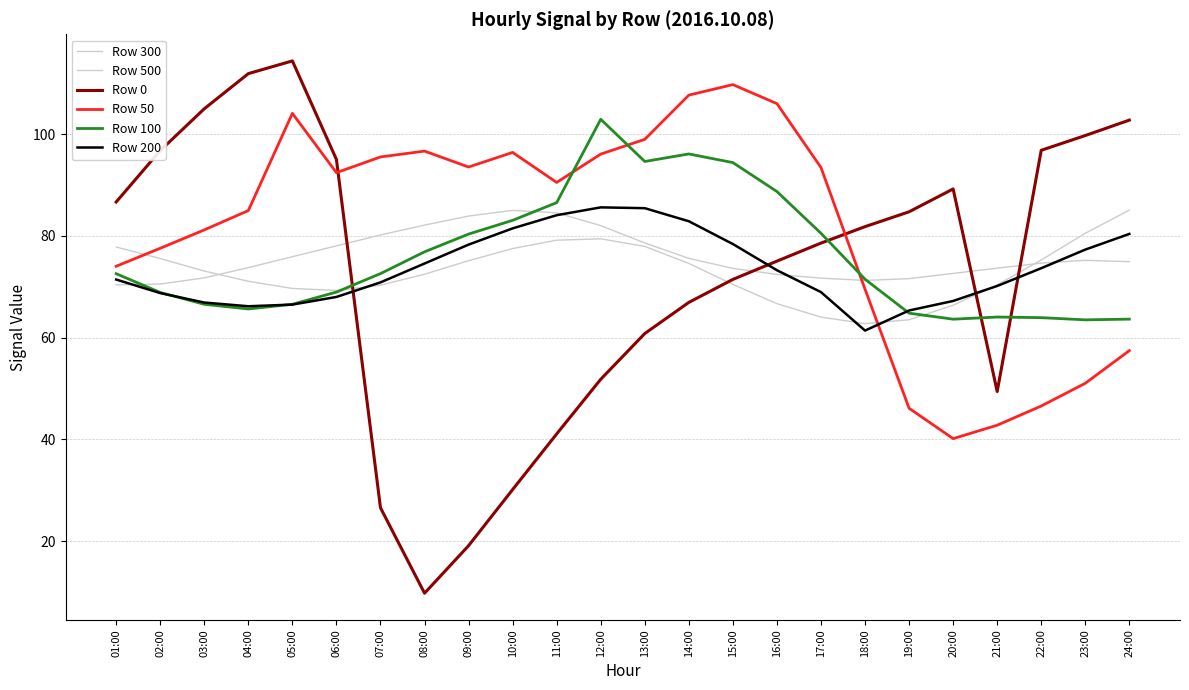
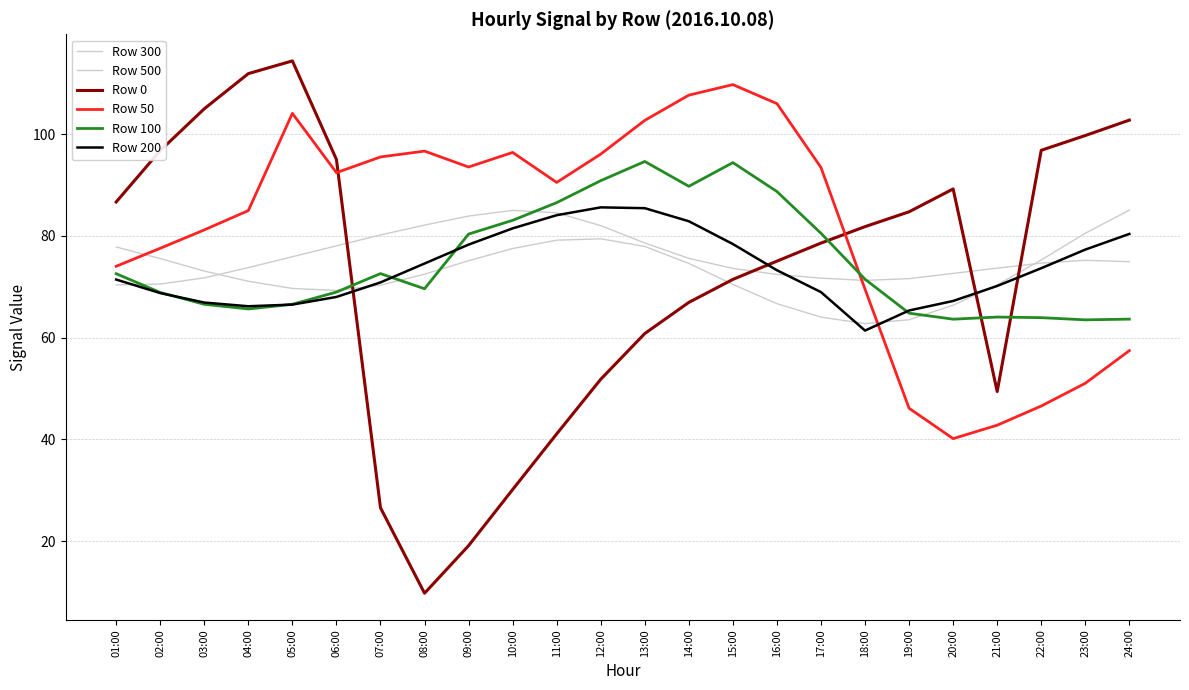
  {
    "Row 0": {
      "01:00": 87,
      "03:00": 105,
      "04:00": 112,
      "05:00": 114,
      "06:00": 95,
      "07:00": 27,
      "08:00": 10,
      "09:00": 19,
      "10:00": 30,
      "11:00": 41,
      "12:00": 52,
      "13:00": 61,
      "14:00": 67,
      "15:00": 71,
      "16:00": 75,
      "17:00": 79,
      "18:00": 82,
      "19:00": 85,
      "20:00": 89,
      "21:00": 49,
      "22:00": 97,
      "23:00": 100,
      "24:00": 103
    },
    "Row 50": {
      "01:00": 74,
      "02:00": 78,
      "03:00": 81,
      "04:00": 85,
      "05:00": 104,
      "06:00": 92,
      "07:00": 96,
      "08:00": 97,
      "09:00": 94,
      "10:00": 96,
      "11:00": 90,
      "12:00": 96,
-     "13:00": 99,
+     "13:00": 103,
      "14:00": 108,
      "15:00": 110,
      "16:00": 106,
      "17:00": 93,
      "18:00": 70,
      "19:00": 46,
      "20:00": 40,
      "21:00": 43,
      "22:00": 47,
      "23:00": 51,
      "24:00": 57
    },
    "Row 100": {
      "01:00": 73,
      "04:00": 66,
      "07:00": 73,
-     "08:00": 77,
+     "08:00": 70,
      "09:00": 80,
      "10:00": 83,
      "11:00": 87,
-     "12:00": 103,
+     "12:00": 91,
      "13:00": 95,
-     "14:00": 96,
+     "14:00": 90,
      "15:00": 94,
      "16:00": 89,
      "17:00": 80,
      "19:00": 65,
      "20:00": 64,
      "21:00": 64,
      "22:00": 64,
      "23:00": 63,
      "24:00": 64
    },
    "Row 200": {
      "01:00": 71,
      "04:00": 66,
      "06:00": 68,
      "07:00": 71,
      "08:00": 75,
      "09:00": 78,
      "10:00": 81,
      "12:00": 86,
      "13:00": 85,
      "14:00": 83,
      "15:00": 78,
      "16:00": 73,
      "17:00": 69,
      "18:00": 61,
      "19:00": 65,
      "20:00": 67,
      "22:00": 74,
      "23:00": 77,
      "24:00": 80
    }
  }
